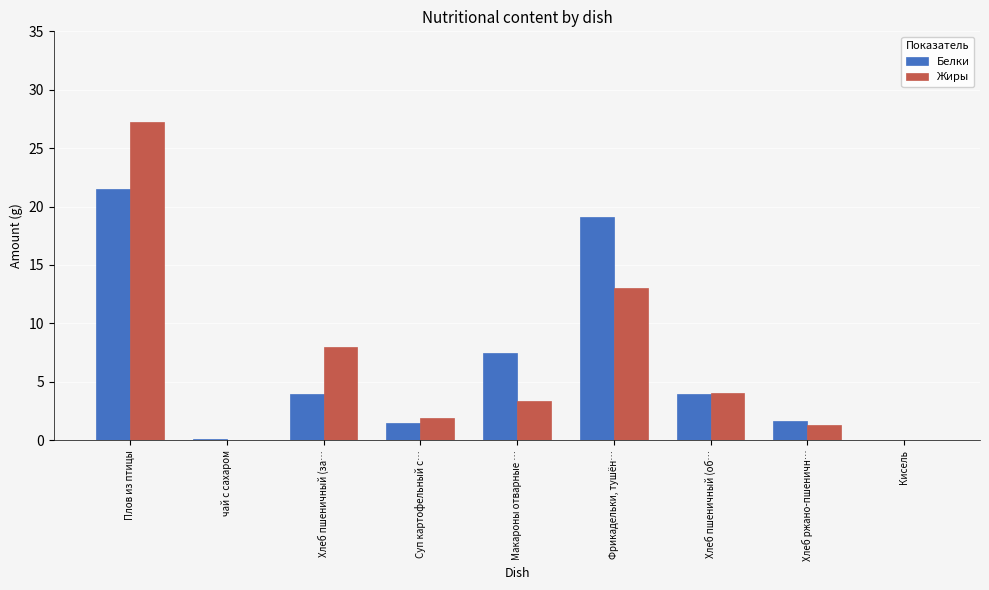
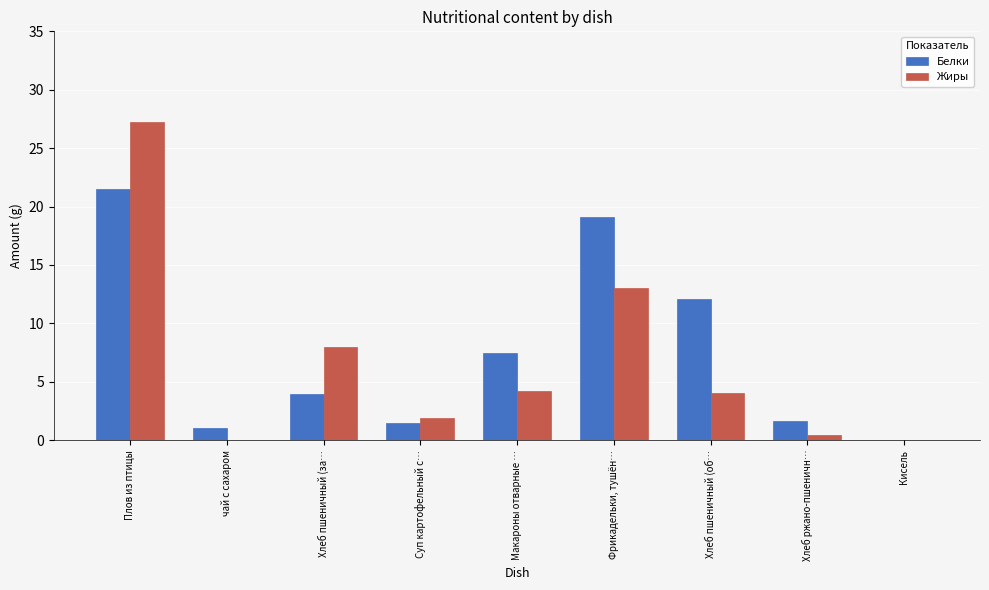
  {
    "Белки": {
      "Плов из птицы": 21.5,
-     "чай с сахаром": 0.1,
+     "чай с сахаром": 1.0,
      "Хлеб пшеничный (за…": 4.0,
      "Суп картофельный с…": 1.5,
      "Макароны отварные …": 7.5,
      "Фрикадельки, тушён…": 19.1,
-     "Хлеб пшеничный (об…": 4.0,
+     "Хлеб пшеничный (об…": 12.1,
      "Хлеб ржано-пшеничн…": 1.6,
      "Кисель": 0.0
    },
    "Жиры": {
      "Плов из птицы": 27.2,
      "Хлеб пшеничный (за…": 8.0,
      "Суп картофельный с…": 1.9,
-     "Макароны отварные …": 3.4,
+     "Макароны отварные …": 4.2,
      "Фрикадельки, тушён…": 13.0,
      "Хлеб пшеничный (об…": 4.0,
-     "Хлеб ржано-пшеничн…": 1.3,
+     "Хлеб ржано-пшеничн…": 0.4,
      "Кисель": 0.0
    }
  }
